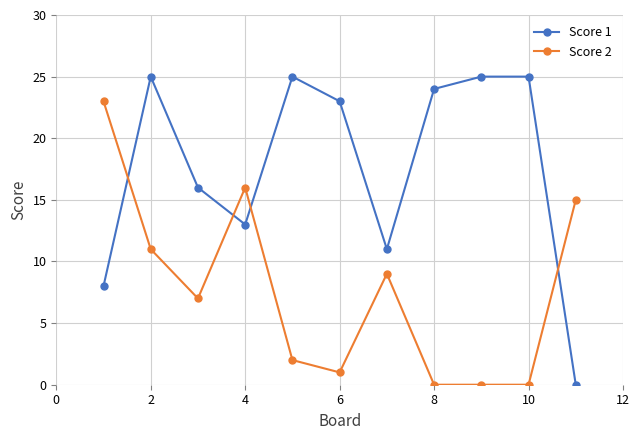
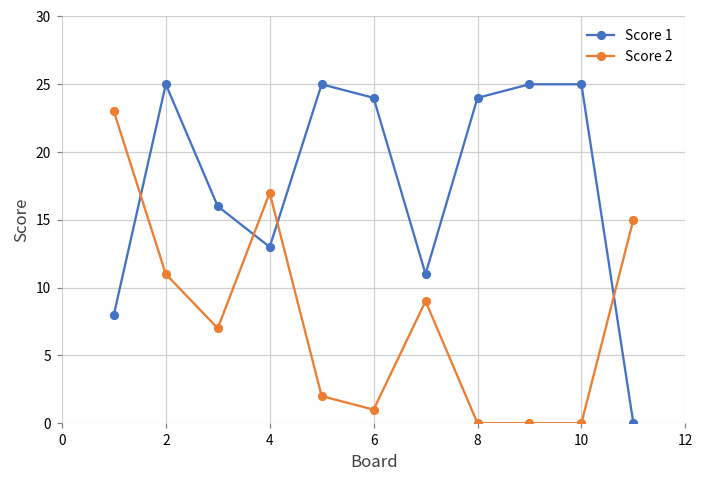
  {
    "Score 1": {
      "2": 25,
      "4": 13,
-     "6": 23,
+     "6": 24,
      "8": 24,
      "10": 25
    },
    "Score 2": {
      "2": 11,
-     "4": 16,
+     "4": 17,
      "6": 1,
      "8": 0,
      "10": 0
    }
  }
